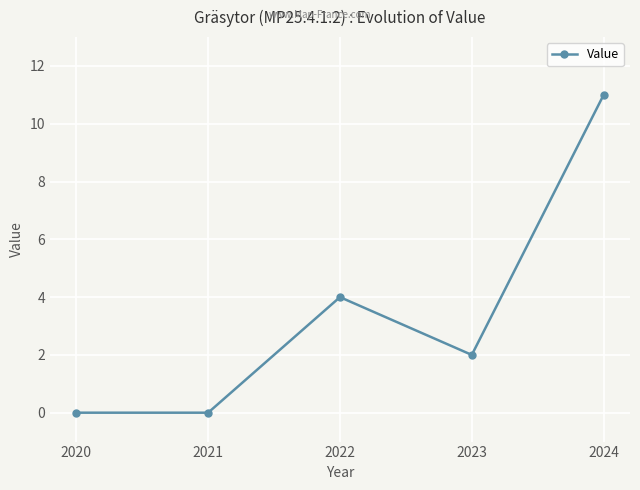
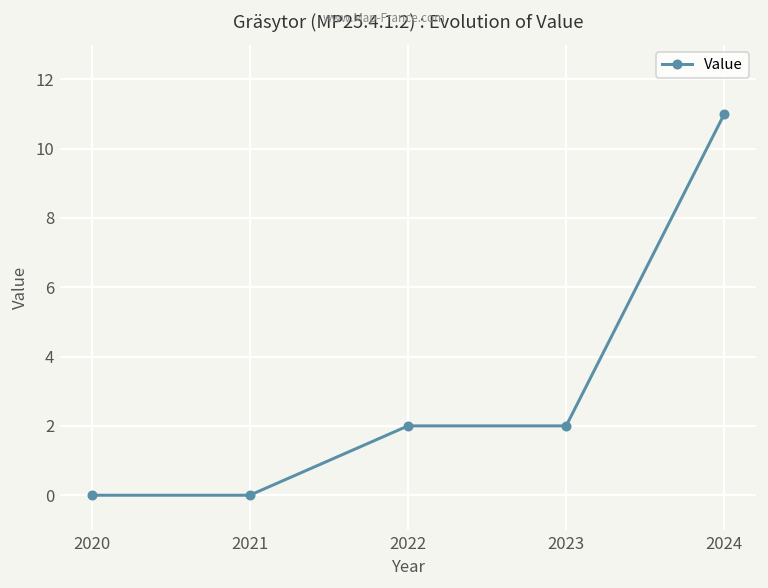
  {
    "2020": 0,
    "2021": 0,
-   "2022": 4,
+   "2022": 2,
    "2023": 2,
    "2024": 11
  }
